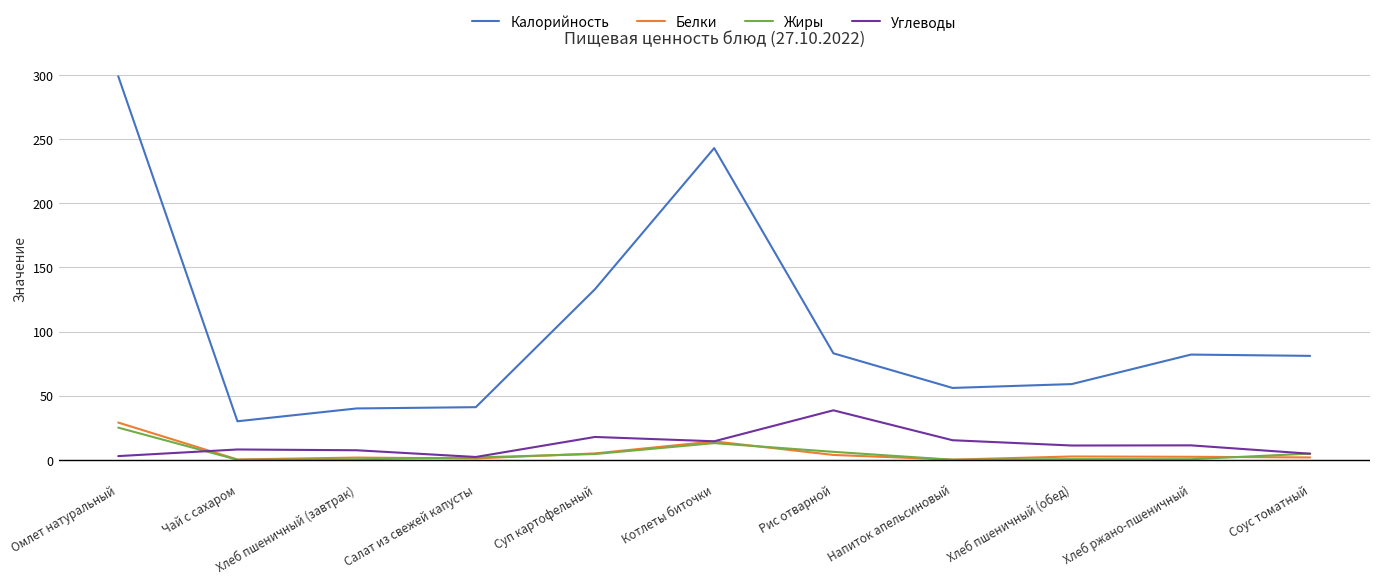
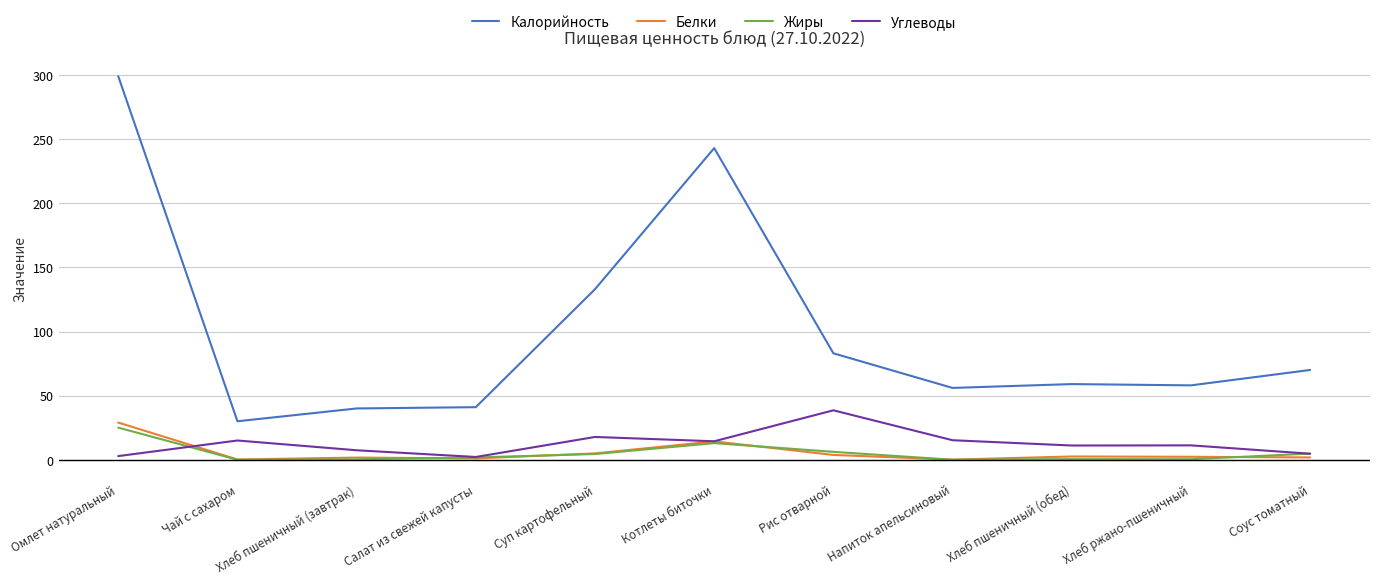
  {
    "Калорийность": {
      "Омлет натуральный": 299,
      "Чай с сахаром": 30,
      "Хлеб пшеничный (завтрак)": 40,
      "Салат из свежей капусты": 41,
      "Суп картофельный": 133,
      "Котлеты биточки": 243,
      "Рис отварной": 83,
      "Напиток апельсиновый": 56,
      "Хлеб пшеничный (обед)": 59,
-     "Хлеб ржано-пшеничный": 82,
-     "Соус томатный": 81
+     "Хлеб ржано-пшеничный": 58,
+     "Соус томатный": 70
    },
    "Белки": {
      "Омлет натуральный": 29,
      "Рис отварной": 4,
      "Хлеб пшеничный (обед)": 3,
      "Соус томатный": 2
    },
    "Жиры": {
      "Омлет натуральный": 25,
      "Рис отварной": 6,
      "Хлеб пшеничный (обед)": 0
    },
    "Углеводы": {
      "Омлет натуральный": 3,
-     "Чай с сахаром": 8,
+     "Чай с сахаром": 15,
      "Хлеб пшеничный (завтрак)": 7,
      "Суп картофельный": 18,
      "Рис отварной": 39,
      "Напиток апельсиновый": 15,
      "Хлеб пшеничный (обед)": 11,
      "Хлеб ржано-пшеничный": 11
    }
  }
